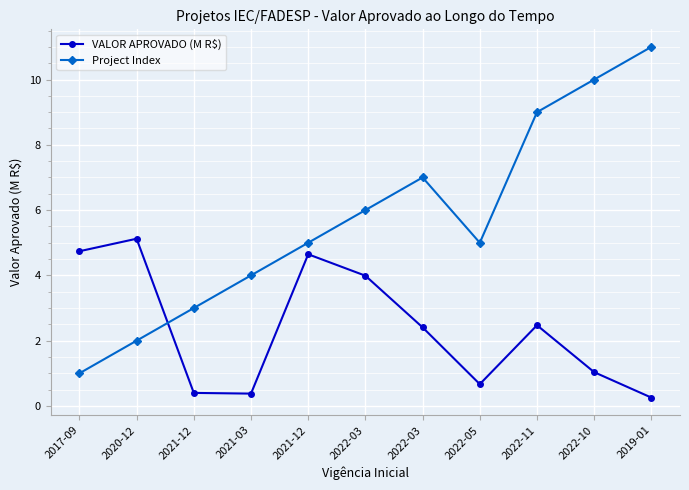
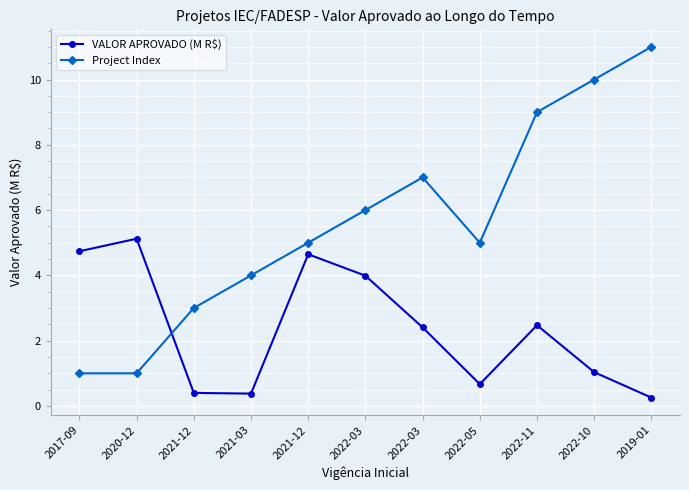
  {
    "VALOR APROVADO (M R$)": {
      "2017-09": 4.7,
      "2020-12": 5.1,
      "2021-03": 0.4,
      "2022-05": 0.7,
      "2022-11": 2.5,
      "2022-10": 1,
      "2019-01": 0.3
    },
    "Project Index": {
      "2017-09": 1,
-     "2020-12": 2,
+     "2020-12": 1,
      "2021-03": 4,
      "2022-05": 5,
      "2022-11": 9,
      "2022-10": 10,
      "2019-01": 11
    }
  }
